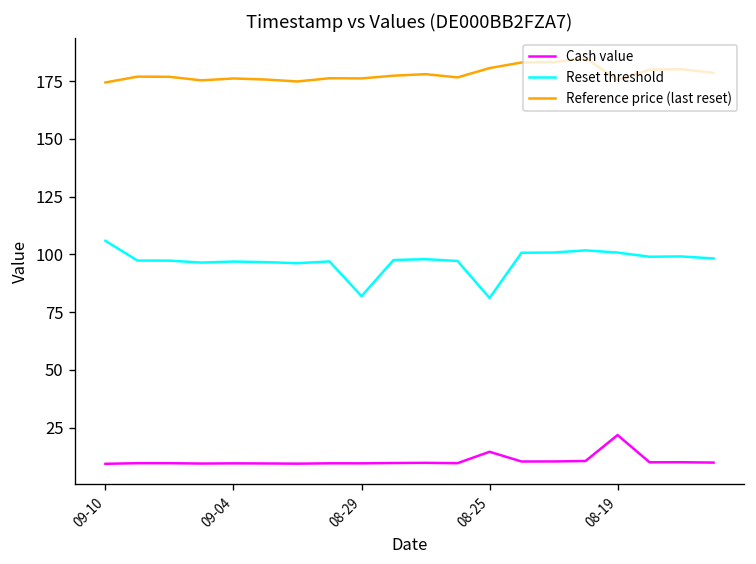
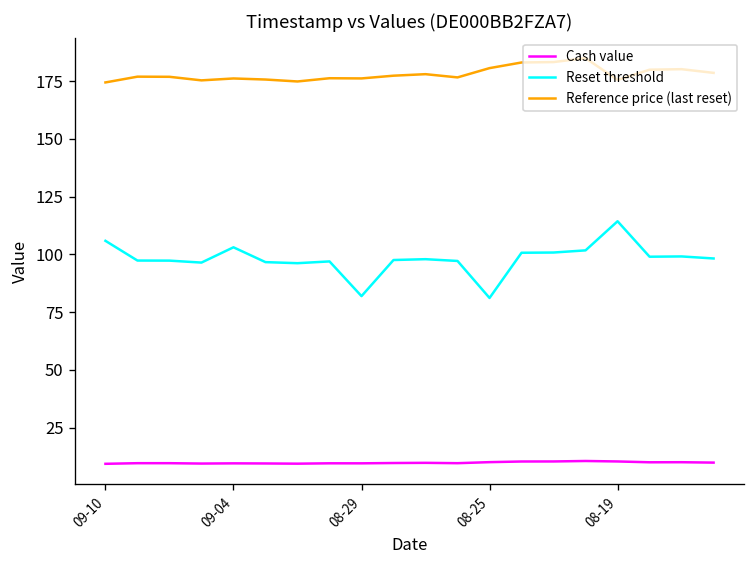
  {
    "Cash value": {
      "09-10": 9,
      "09-04": 10,
      "08-29": 10,
-     "08-25": 15,
-     "08-19": 22
+     "08-25": 10,
+     "08-19": 10
    },
    "Reset threshold": {
      "09-10": 106,
-     "09-04": 97,
+     "09-04": 103,
      "08-29": 82,
      "08-25": 81,
-     "08-19": 101
+     "08-19": 114
    },
    "Reference price (last reset)": {
      "09-10": 174,
      "09-04": 176,
      "08-29": 176,
      "08-25": 181
    }
  }
